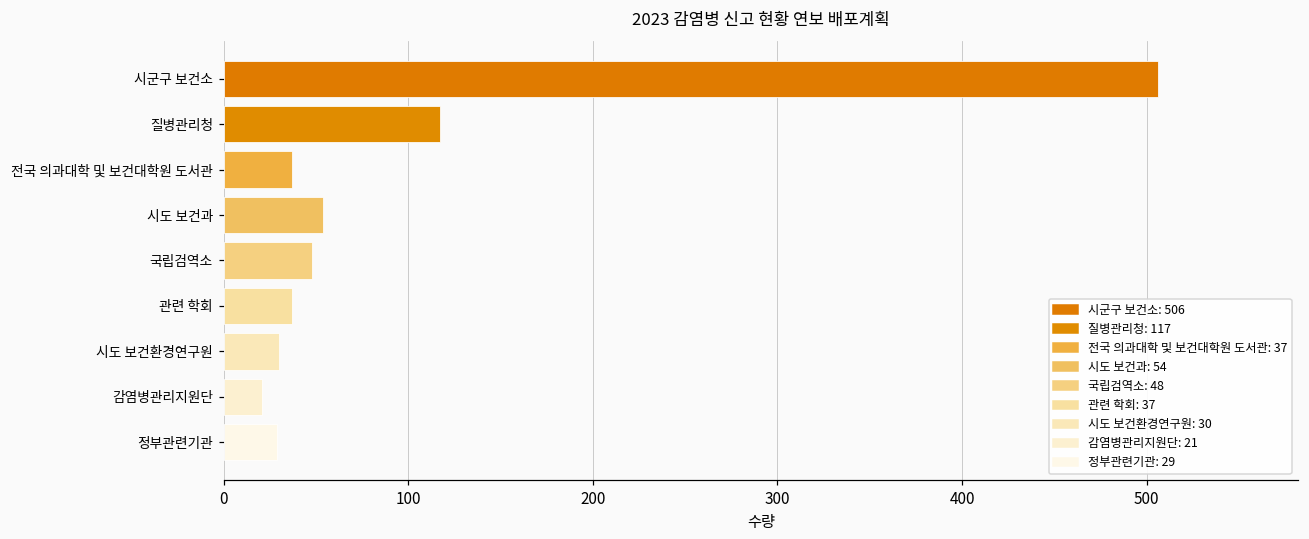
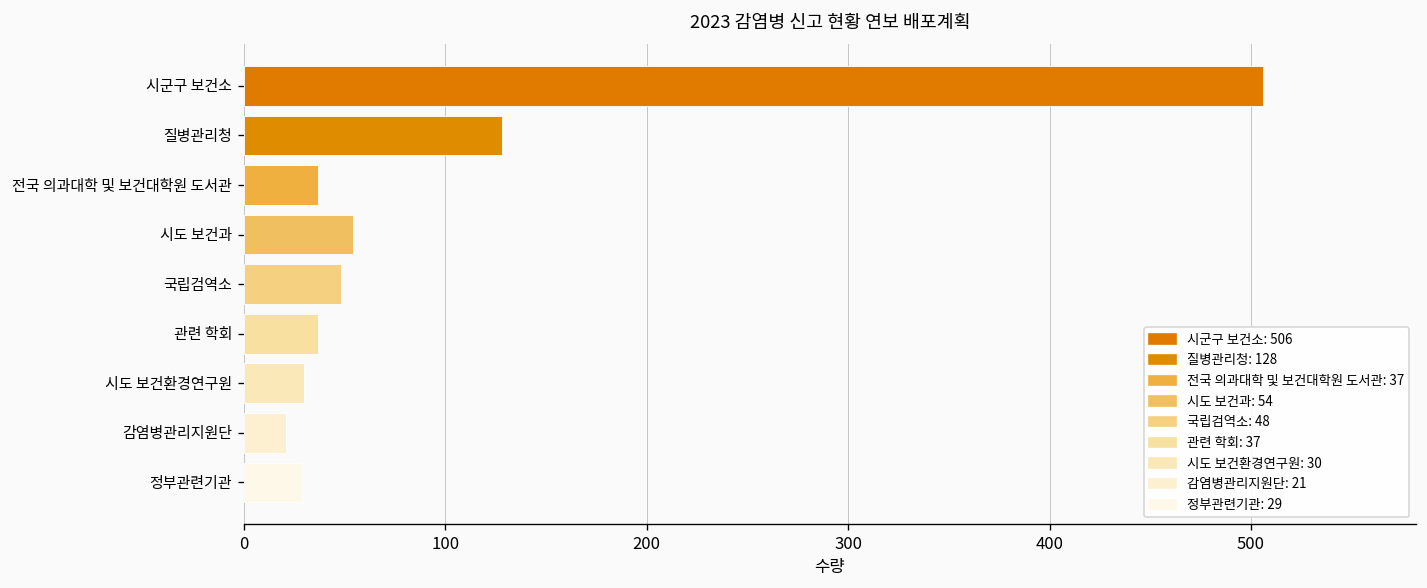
  {
    "시군구 보건소": 506,
-   "질병관리청": 117,
+   "질병관리청": 128,
    "전국 의과대학 및 보건대학원 도서관": 37,
    "시도 보건과": 54,
    "국립검역소": 48,
    "관련 학회": 37,
    "시도 보건환경연구원": 30,
    "감염병관리지원단": 21,
    "정부관련기관": 29
  }
